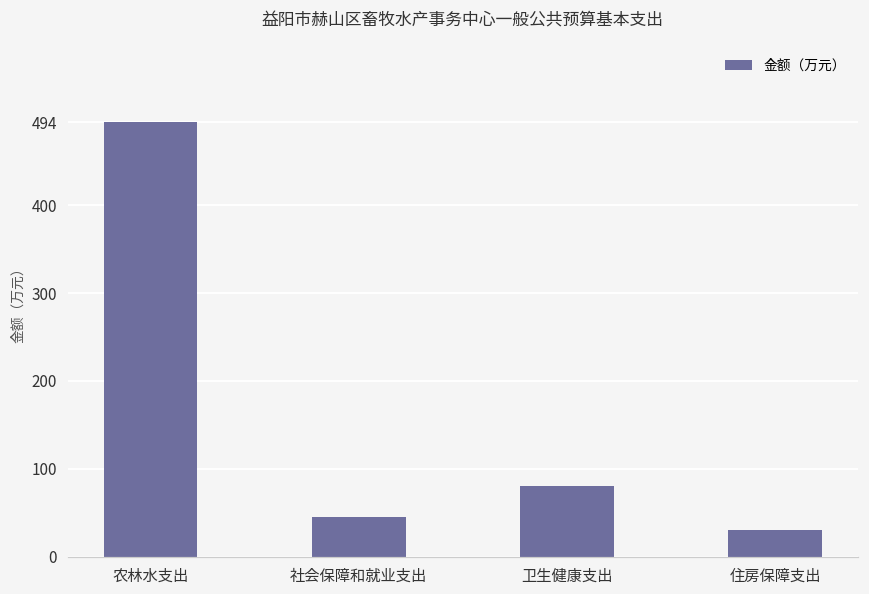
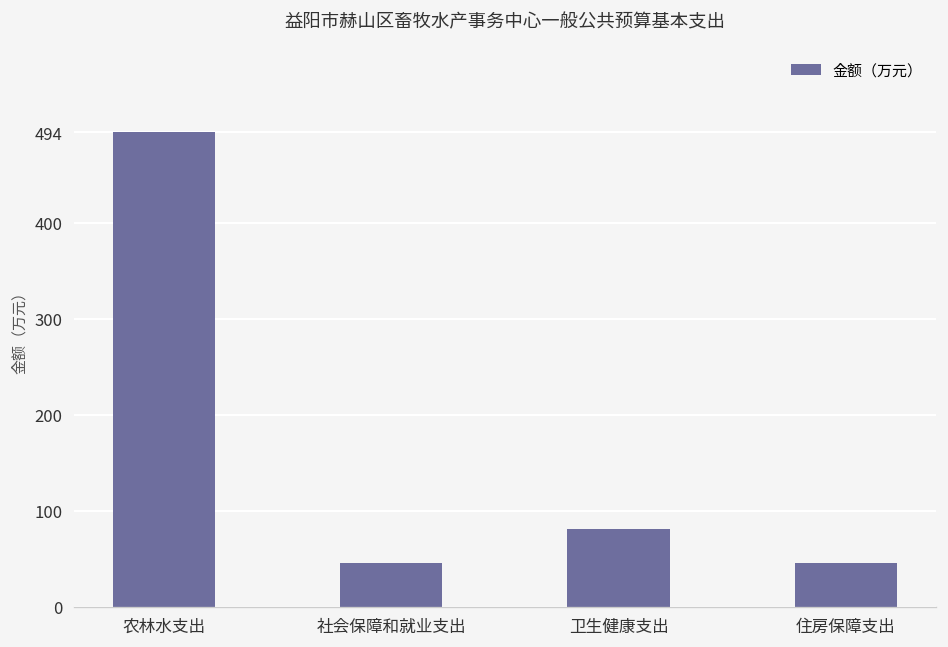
  {
    "农林水支出": 490,
    "社会保障和就业支出": 50,
    "卫生健康支出": 80,
-   "住房保障支出": 30
+   "住房保障支出": 40
  }
